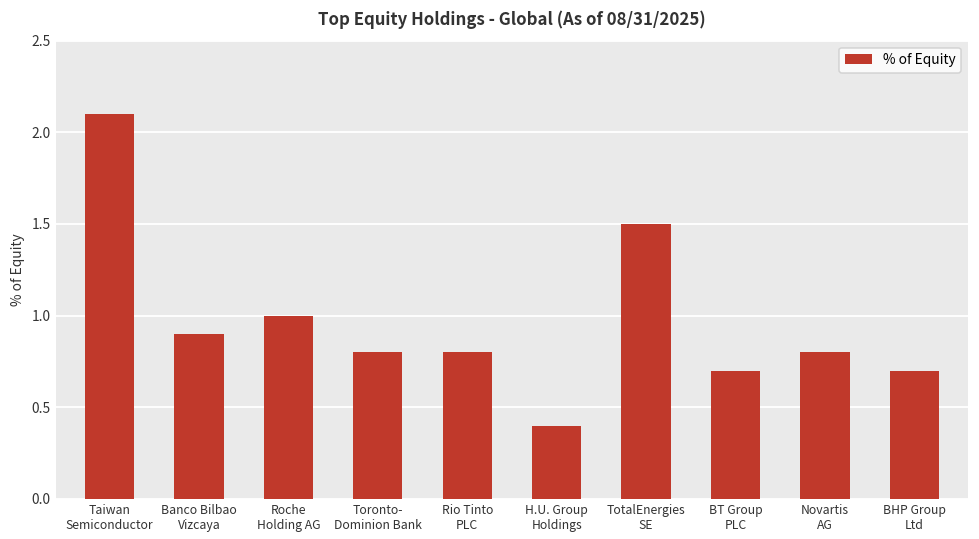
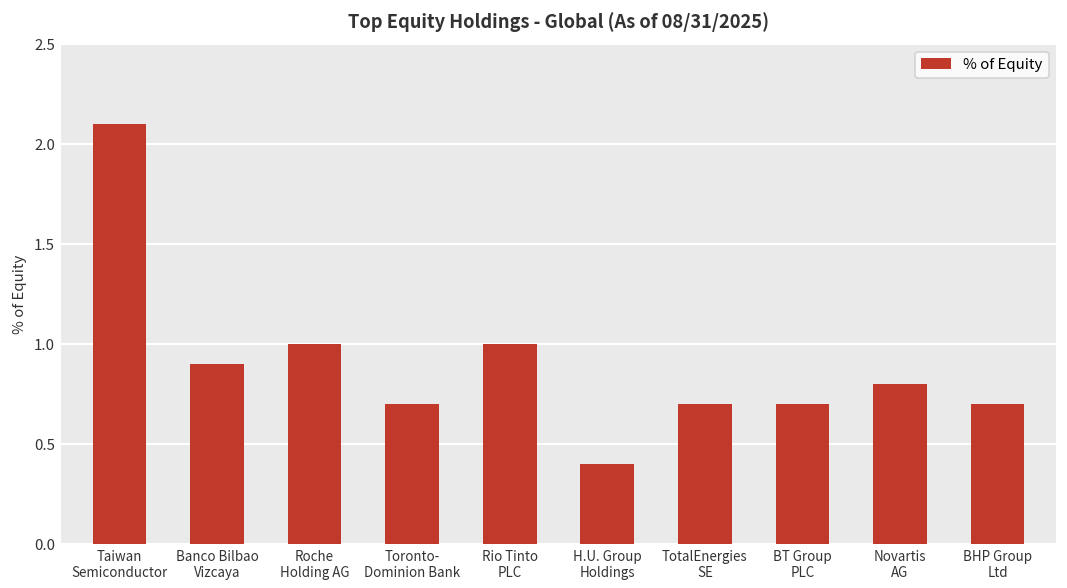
  {
    "Taiwan Semiconductor": 2.1,
    "Banco Bilbao Vizcaya": 0.9,
    "Roche Holding AG": 1.0,
-   "Toronto- Dominion Bank": 0.8,
-   "Rio Tinto PLC": 0.8,
+   "Toronto- Dominion Bank": 0.7,
+   "Rio Tinto PLC": 1.0,
    "H.U. Group Holdings": 0.4,
-   "TotalEnergies SE": 1.5,
+   "TotalEnergies SE": 0.7,
    "BT Group PLC": 0.7,
    "Novartis AG": 0.8,
    "BHP Group Ltd": 0.7
  }
